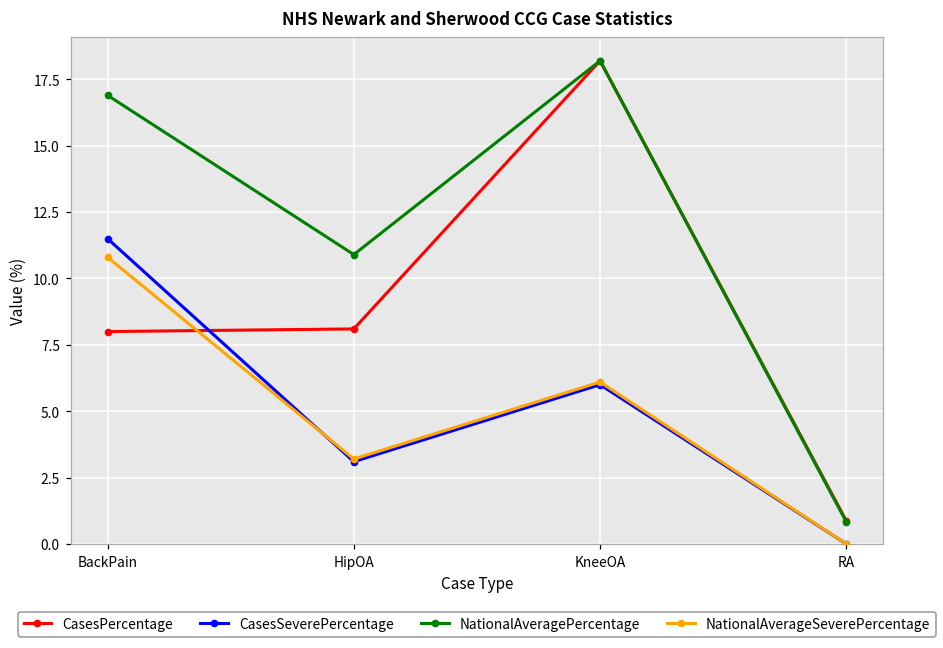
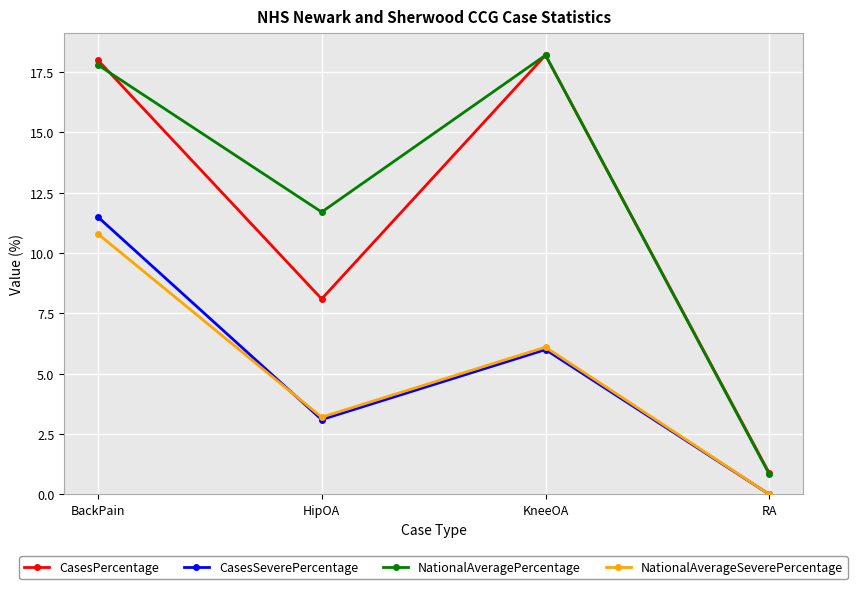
  {
    "CasesPercentage": {
-     "BackPain": 8,
+     "BackPain": 18,
      "HipOA": 8
    },
    "CasesSeverePercentage": {
      "BackPain": 11.5
    },
    "NationalAveragePercentage": {
-     "BackPain": 16.9,
-     "HipOA": 10.9
+     "BackPain": 17.8,
+     "HipOA": 11.7
    },
    "NationalAverageSeverePercentage": {
      "BackPain": 10.8
    }
  }
